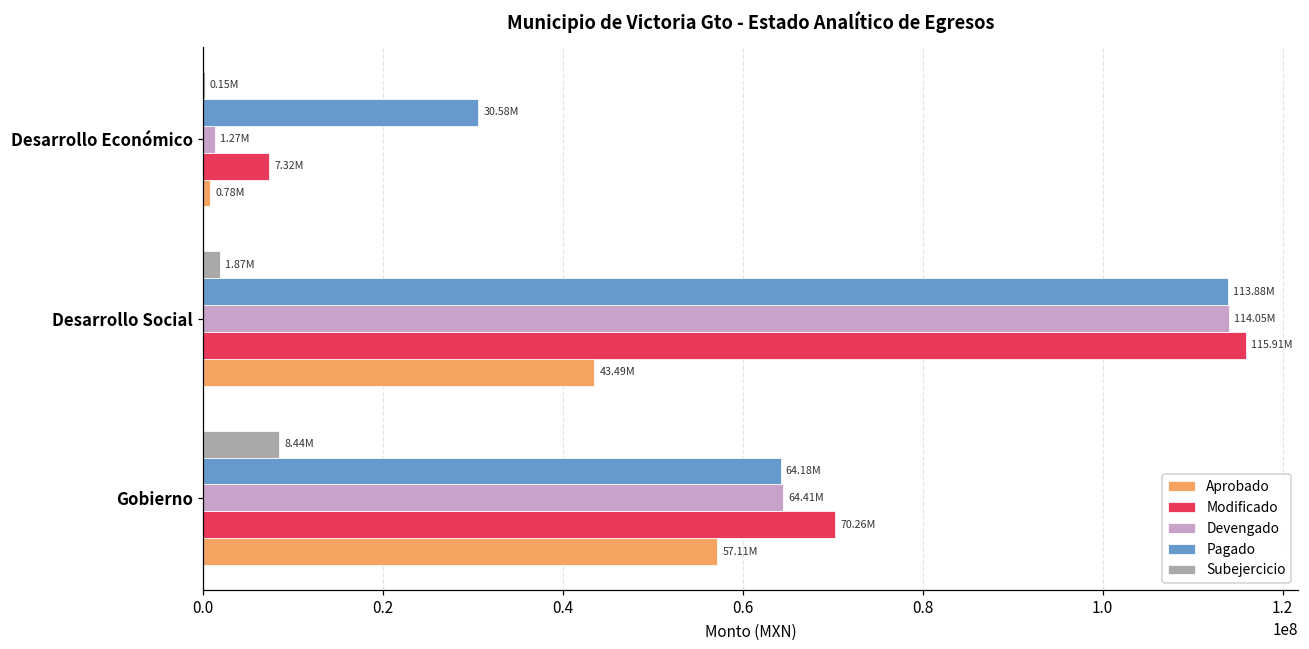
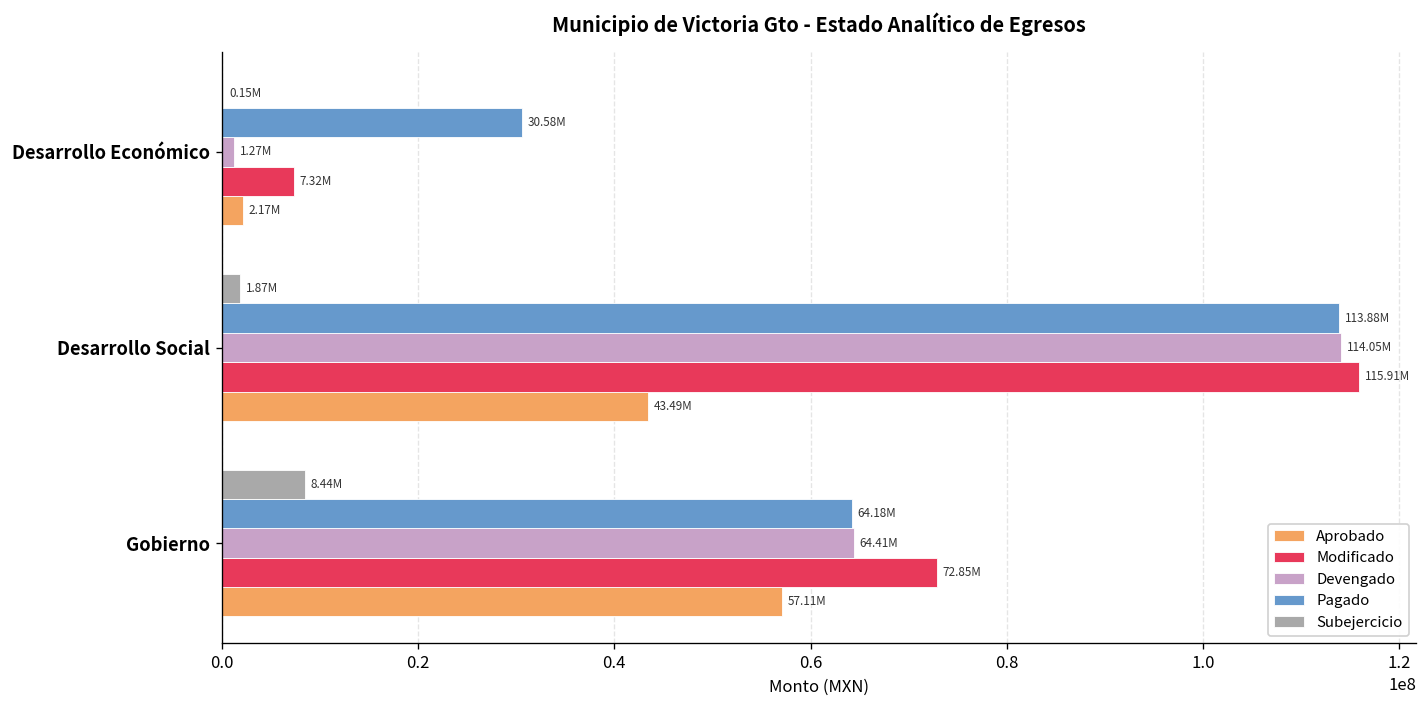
  {
    "Aprobado": {
-     "Desarrollo Económico": "0.78M",
+     "Desarrollo Económico": "2.17M",
      "Desarrollo Social": "43.49M",
      "Gobierno": "57.11M"
    },
    "Modificado": {
      "Desarrollo Económico": "7.32M",
      "Desarrollo Social": "115.91M",
-     "Gobierno": "70.26M"
+     "Gobierno": "72.85M"
    },
    "Pagado": {
      "Desarrollo Económico": "30.58M",
      "Desarrollo Social": "113.88M",
      "Gobierno": "64.18M"
    }
  }
